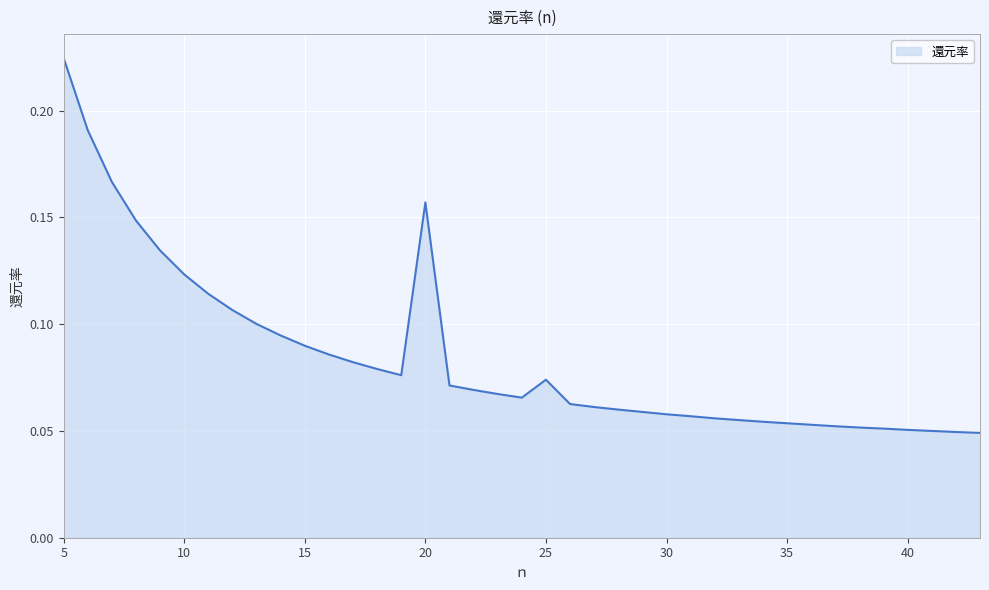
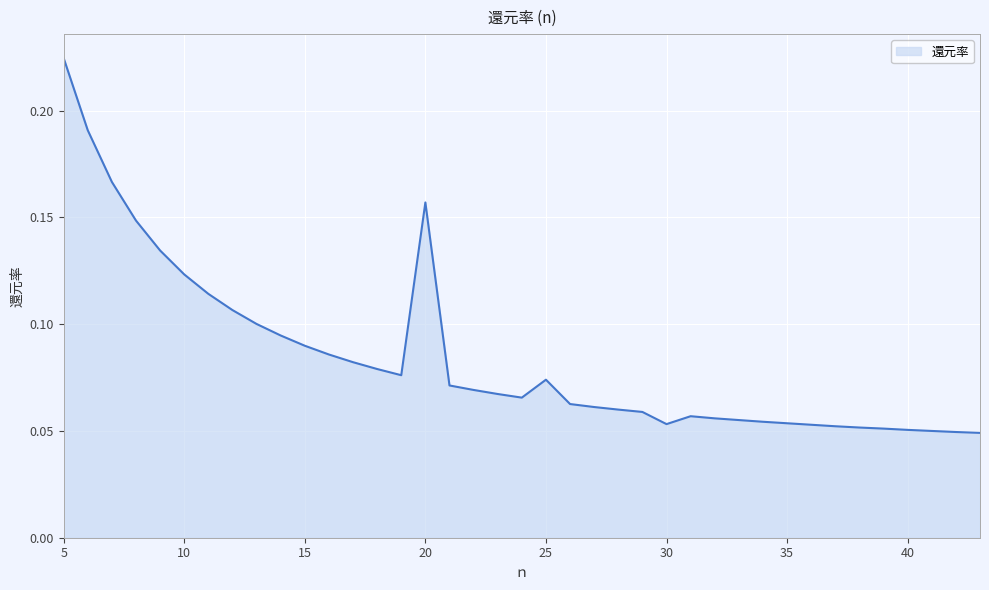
  {
    "5": 0.225,
    "10": 0.123,
    "15": 0.090,
    "20": 0.157,
    "25": 0.074,
-   "30": 0.058,
+   "30": 0.053,
    "35": 0.054,
    "40": 0.051
  }
